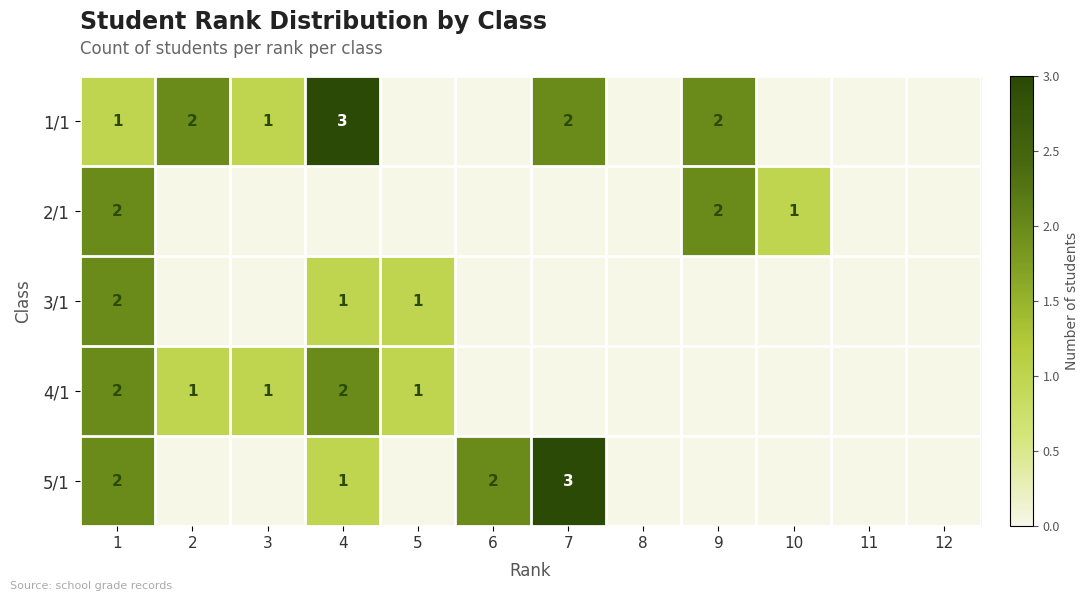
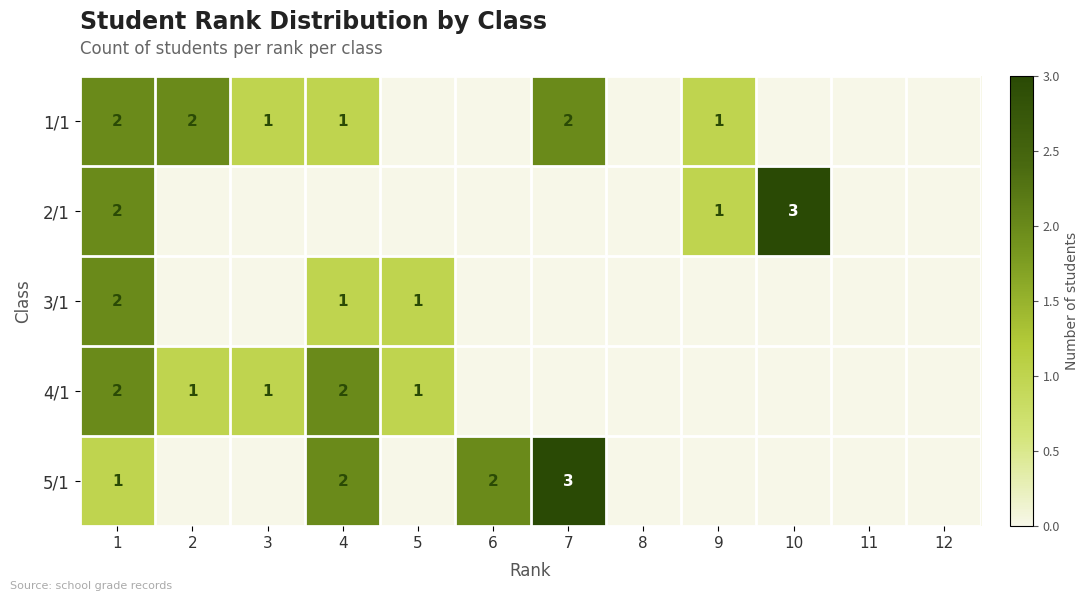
  {
    "1/1": {
-     "1": 1,
+     "1": 2,
      "2": 2,
      "3": 1,
-     "4": 3,
+     "4": 1,
      "7": 2,
-     "9": 2
+     "9": 1
    },
    "2/1": {
      "1": 2,
-     "9": 2,
-     "10": 1
+     "9": 1,
+     "10": 3
    },
    "3/1": {
      "1": 2,
      "4": 1,
      "5": 1
    },
    "4/1": {
      "1": 2,
      "2": 1,
      "3": 1,
      "4": 2,
      "5": 1
    },
    "5/1": {
-     "1": 2,
-     "4": 1,
+     "1": 1,
+     "4": 2,
      "6": 2,
      "7": 3
    }
  }
